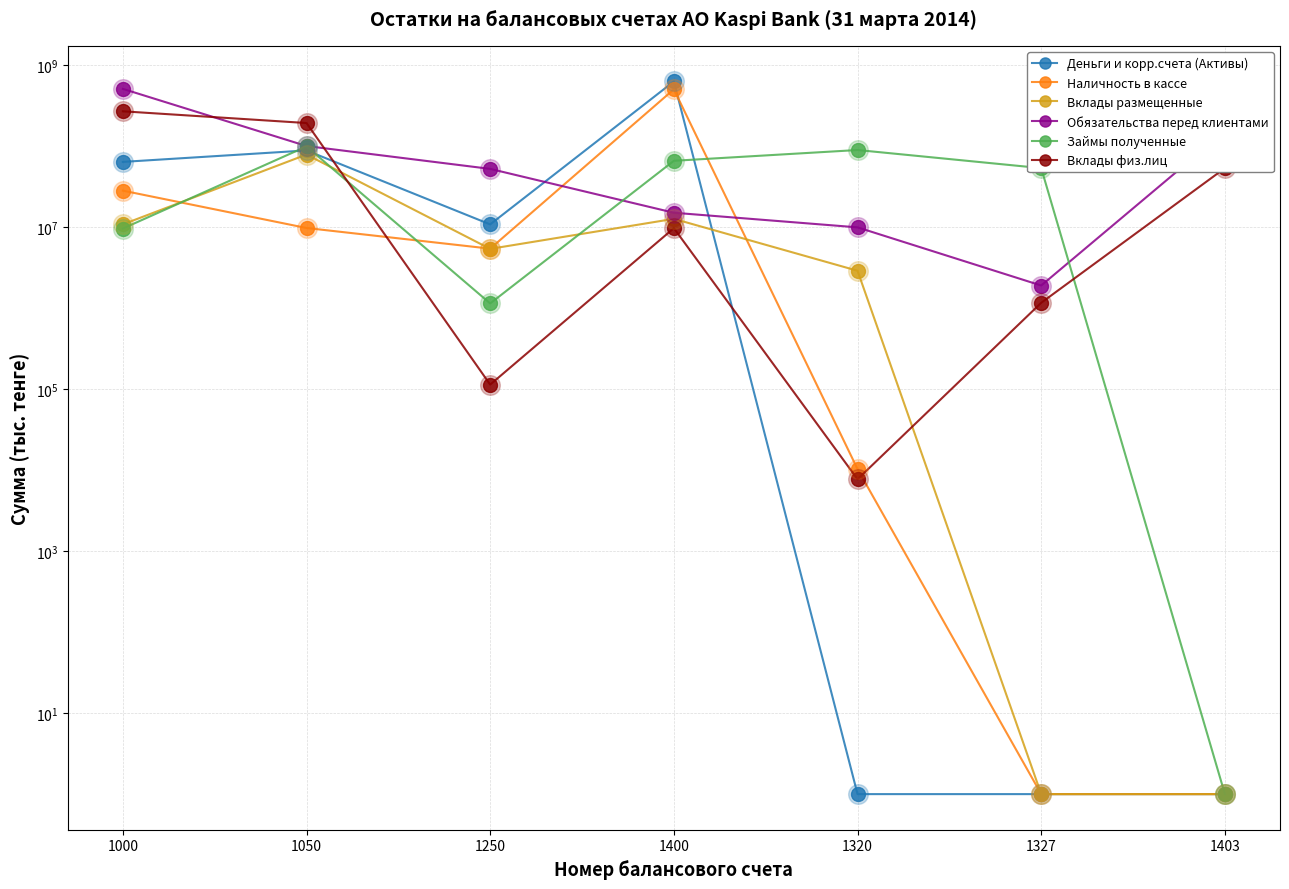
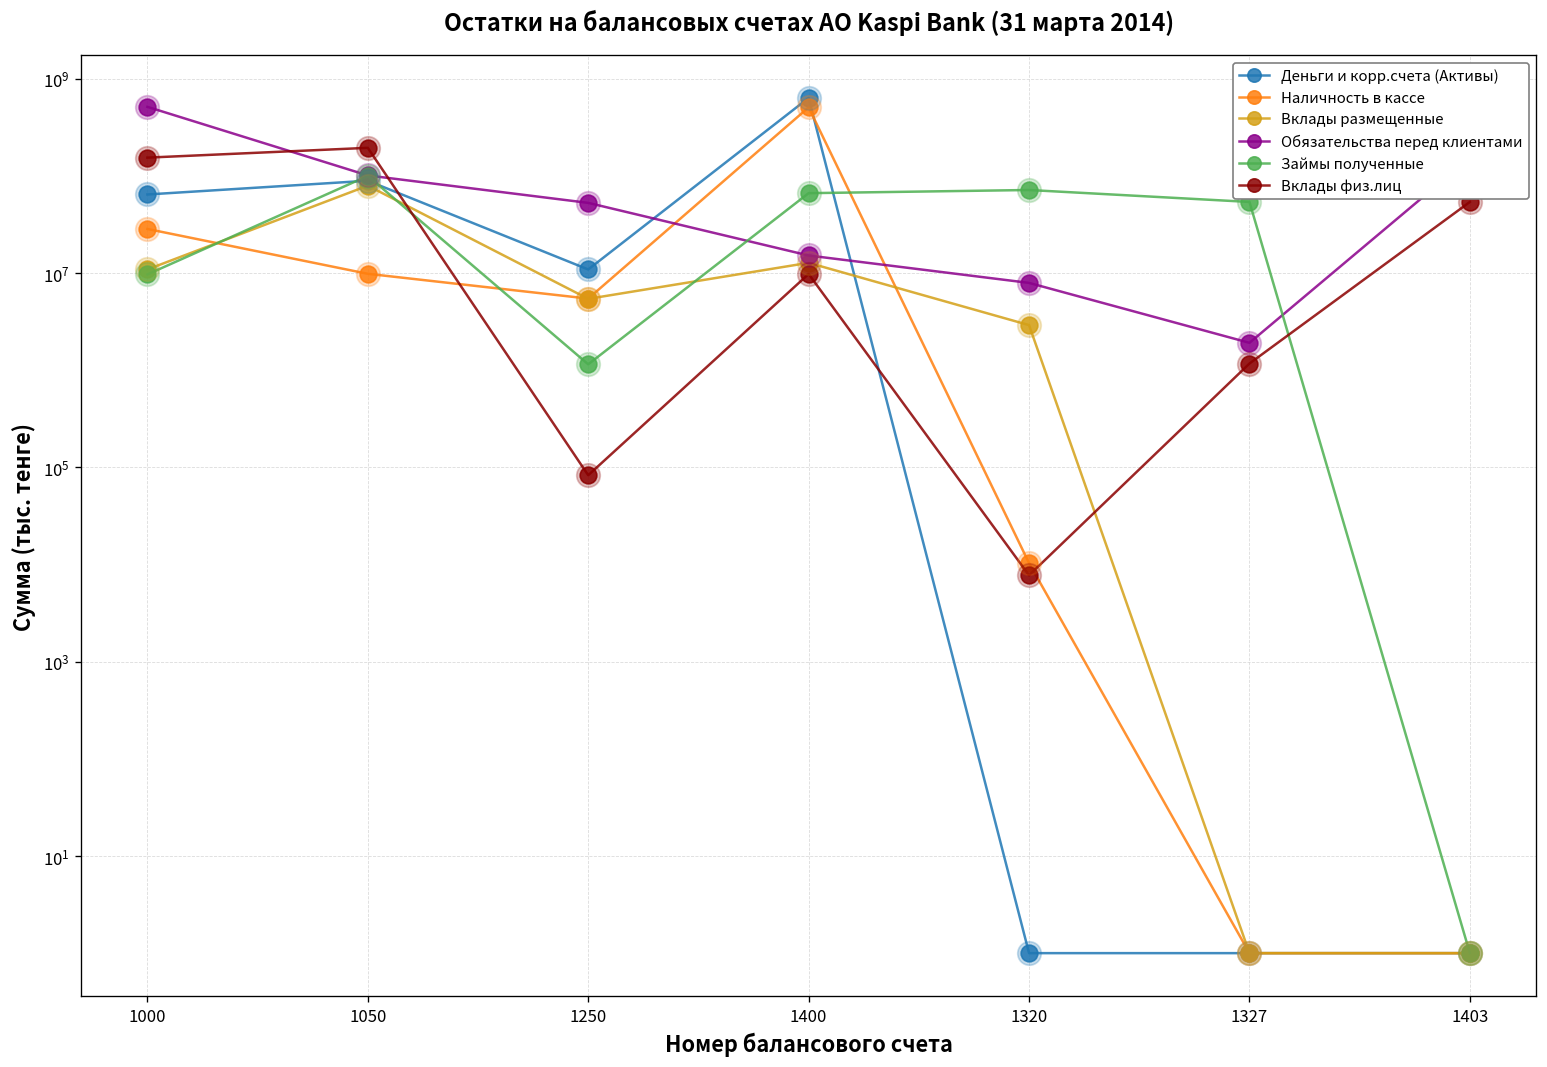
  {
    "Деньги и корр.счета (Активы)": {
      "1000": 60000000,
      "1050": 90000000,
      "1250": 11000000,
      "1400": 600000000,
      "1320": 1
    },
    "Обязательства перед клиентами": {
      "1000": 500000000,
      "1250": 50000000,
      "1400": 15000000,
-     "1320": 10000000,
+     "1320": 8000000,
      "1327": 1900000
    },
    "Займы полученные": {
      "1000": 10000000,
      "1250": 1200000,
      "1400": 70000000,
-     "1320": 90000000
+     "1320": 70000000
    },
    "Вклады физ.лиц": {
-     "1000": 270000000,
+     "1000": 150000000,
      "1050": 190000000,
-     "1250": 110000,
+     "1250": 80000,
      "1400": 10000000,
      "1320": 8000,
      "1327": 1200000
    }
  }
